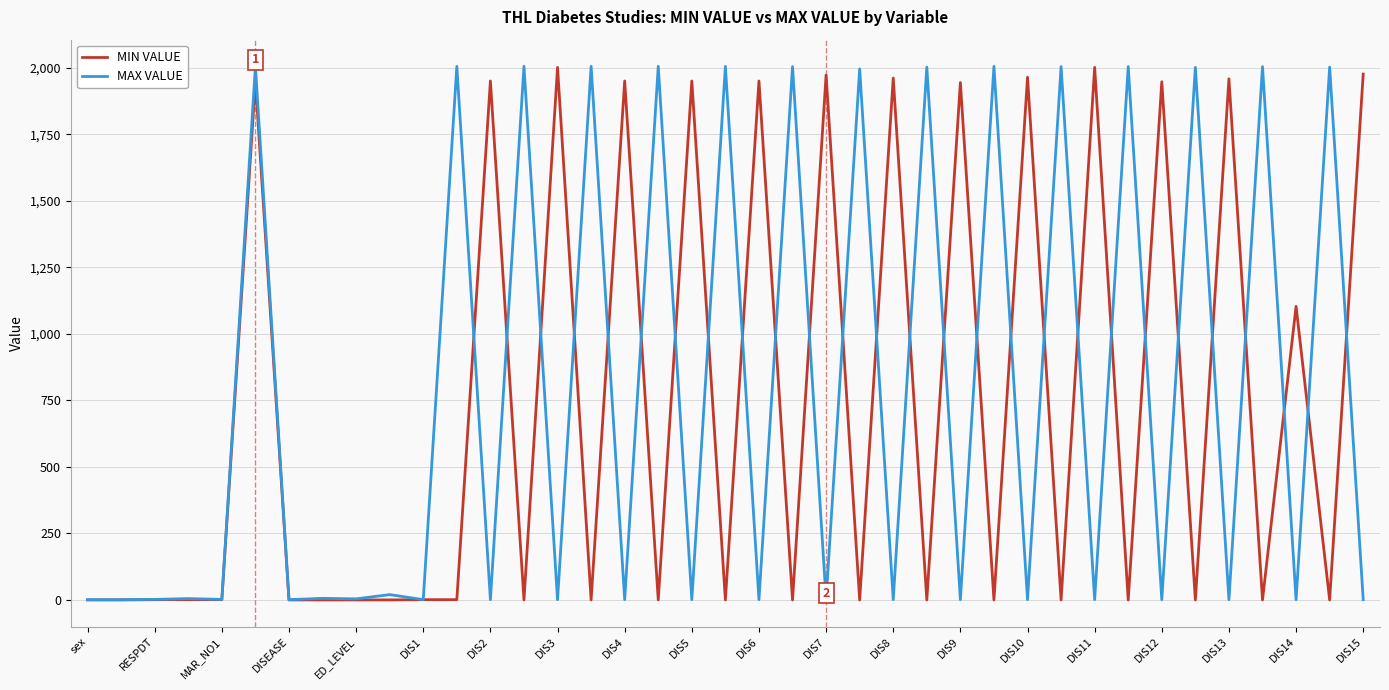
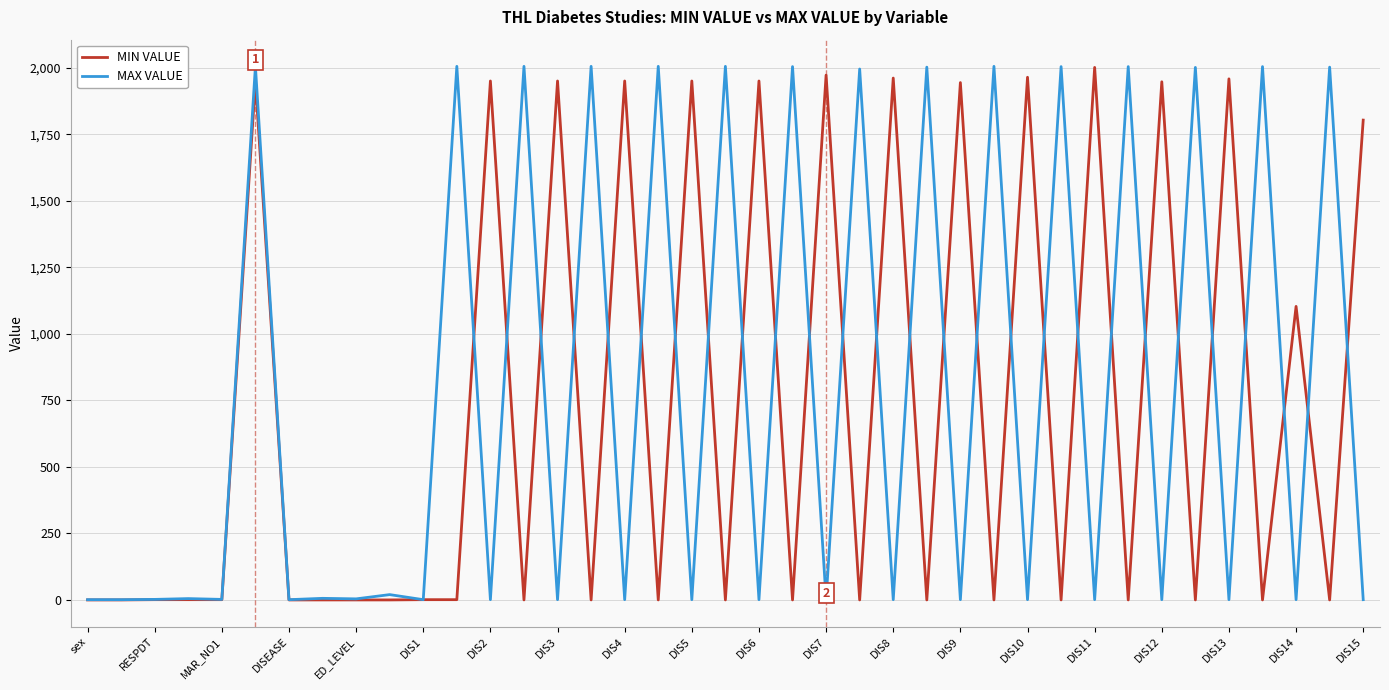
  {
    "MIN VALUE": {
      "DIS2": "1,950",
-     "DIS3": "2,000",
+     "DIS3": "1,950",
      "DIS4": "1,950",
      "DIS5": "1,950",
      "DIS6": "1,950",
      "DIS7": "1,970",
      "DIS8": "1,960",
      "DIS9": "1,940",
      "DIS10": "1,960",
      "DIS11": "2,000",
      "DIS12": "1,950",
      "DIS13": "1,960",
      "DIS14": "1,100",
-     "DIS15": "1,980"
+     "DIS15": "1,800"
    },
    "MAX VALUE": {
      "DIS2": "0",
      "DIS3": "0",
      "DIS4": "0",
      "DIS5": "0",
      "DIS6": "0",
      "DIS8": "0",
      "DIS9": "0",
      "DIS10": "0",
      "DIS11": "0",
      "DIS12": "0",
      "DIS13": "0",
      "DIS14": "0",
      "DIS15": "0"
    }
  }
